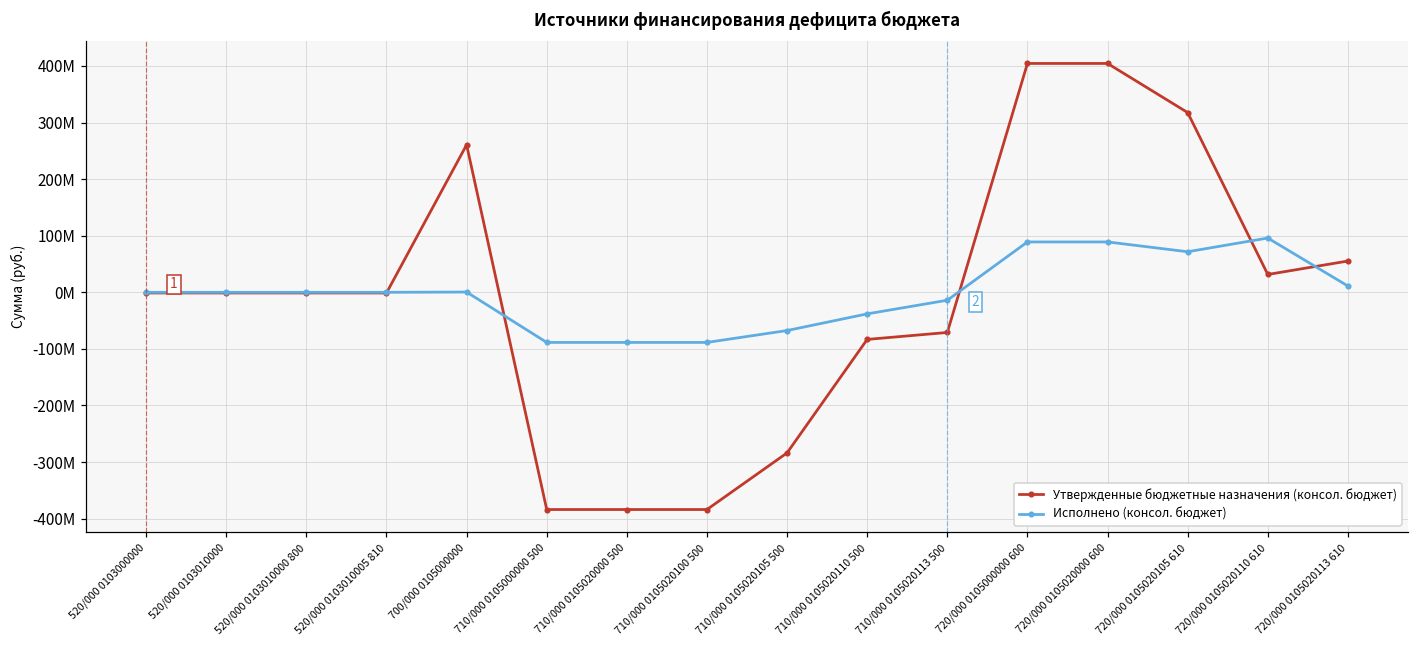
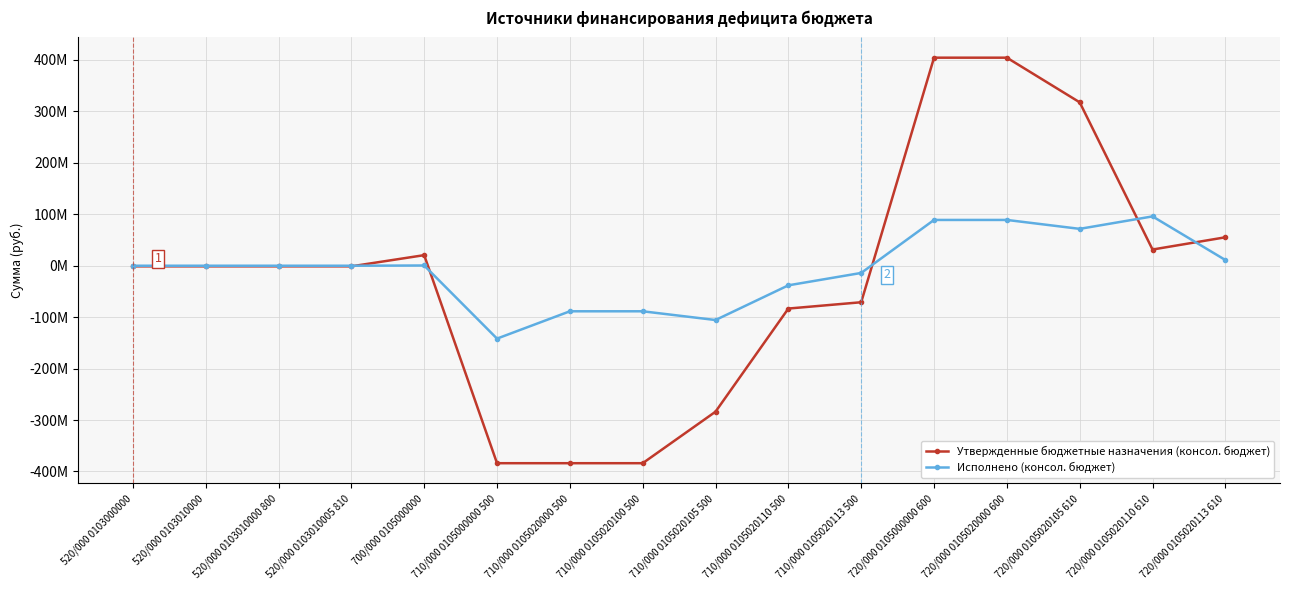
  {
    "Утвержденные бюджетные назначения (консол. бюджет)": {
-     "700/000 0105000000": 260000000,
+     "700/000 0105000000": 20000000,
      "710/000 0105000000 500": -380000000,
      "710/000 0105020000 500": -380000000,
      "710/000 0105020100 500": -380000000,
      "710/000 0105020105 500": -280000000,
      "710/000 0105020110 500": -80000000,
      "710/000 0105020113 500": -70000000,
      "720/000 0105000000 600": 400000000,
      "720/000 0105020000 600": 400000000,
      "720/000 0105020105 610": 320000000,
      "720/000 0105020110 610": 30000000,
      "720/000 0105020113 610": 60000000
    },
    "Исполнено (консол. бюджет)": {
      "700/000 0105000000": 0,
-     "710/000 0105000000 500": -90000000,
+     "710/000 0105000000 500": -140000000,
      "710/000 0105020000 500": -90000000,
      "710/000 0105020100 500": -90000000,
-     "710/000 0105020105 500": -70000000,
+     "710/000 0105020105 500": -110000000,
      "710/000 0105020110 500": -40000000,
      "720/000 0105000000 600": 90000000,
      "720/000 0105020000 600": 90000000,
      "720/000 0105020105 610": 70000000,
      "720/000 0105020110 610": 100000000,
      "720/000 0105020113 610": 10000000
    }
  }
